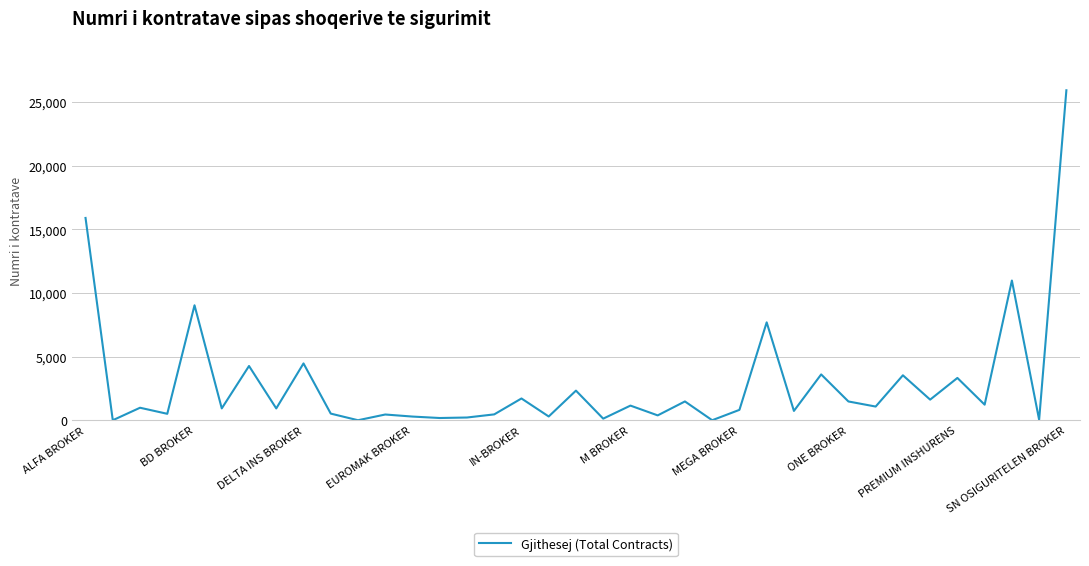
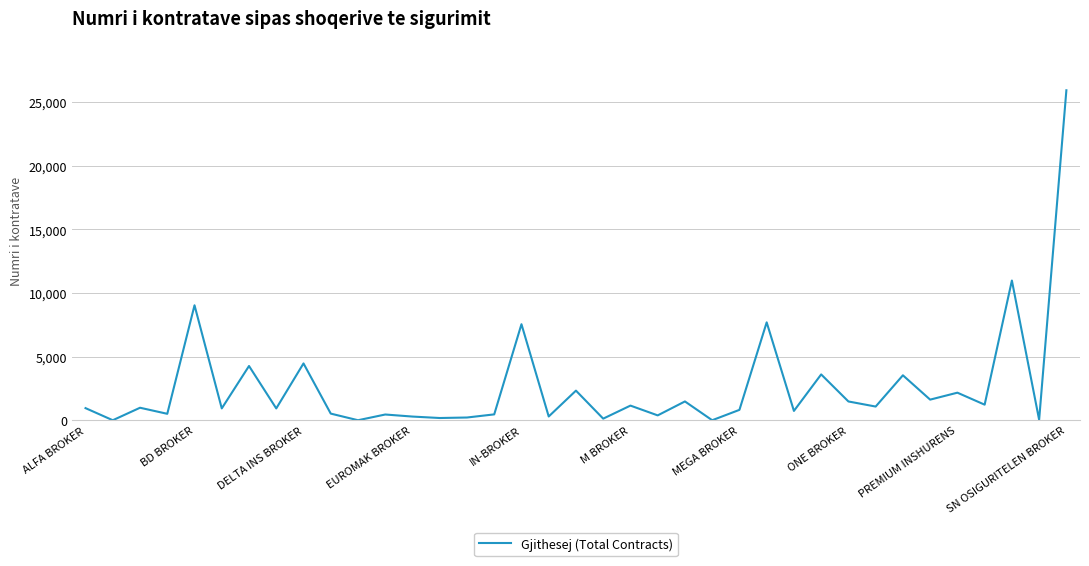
  {
-   "ALFA BROKER": "15,900",
+   "ALFA BROKER": "1,000",
    "BD BROKER": "9,000",
    "DELTA INS BROKER": "4,500",
    "EUROMAK BROKER": "300",
-   "IN-BROKER": "1,700",
+   "IN-BROKER": "7,500",
    "M BROKER": "1,200",
    "MEGA BROKER": "800",
    "ONE BROKER": "1,500",
-   "PREMIUM INSHURENS": "3,300",
+   "PREMIUM INSHURENS": "2,200",
    "SN OSIGURITELEN BROKER": "25,900"
  }
